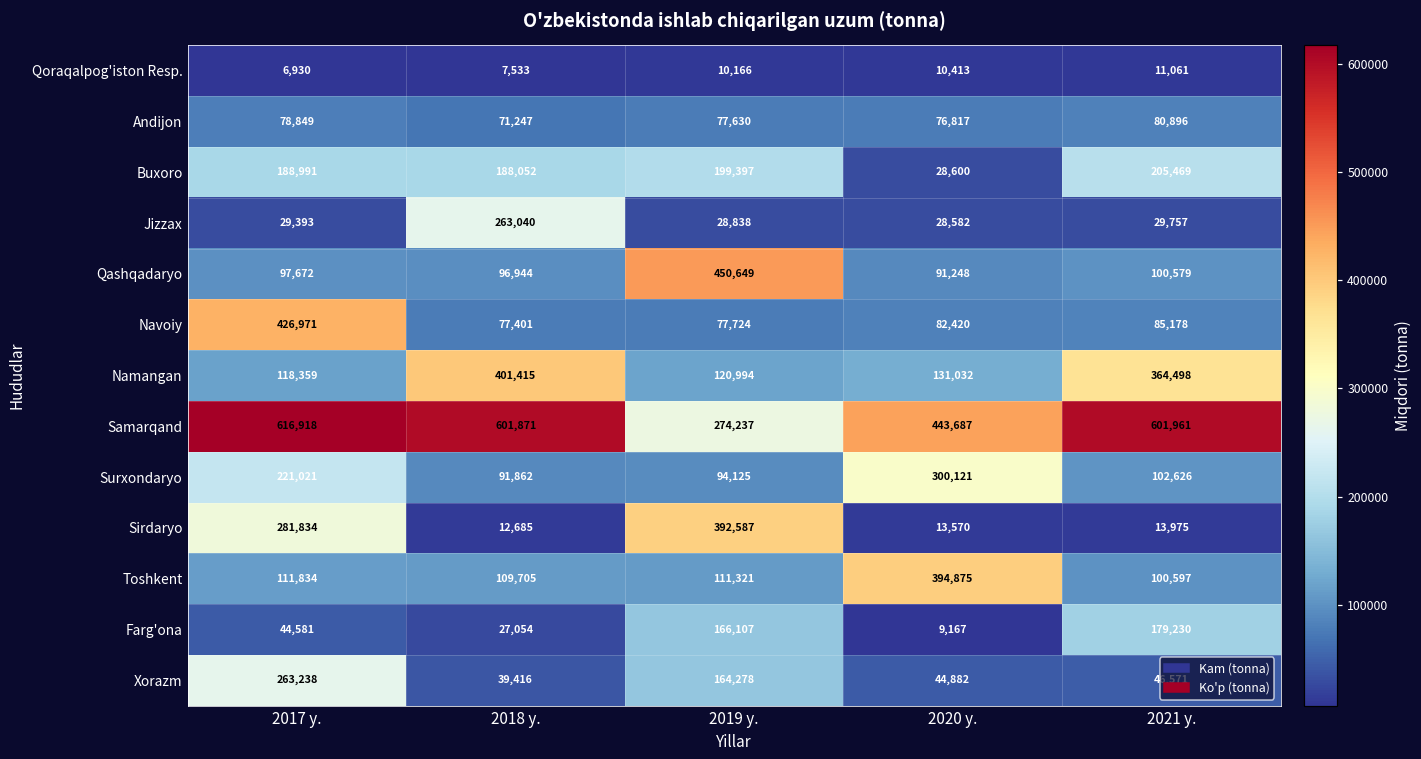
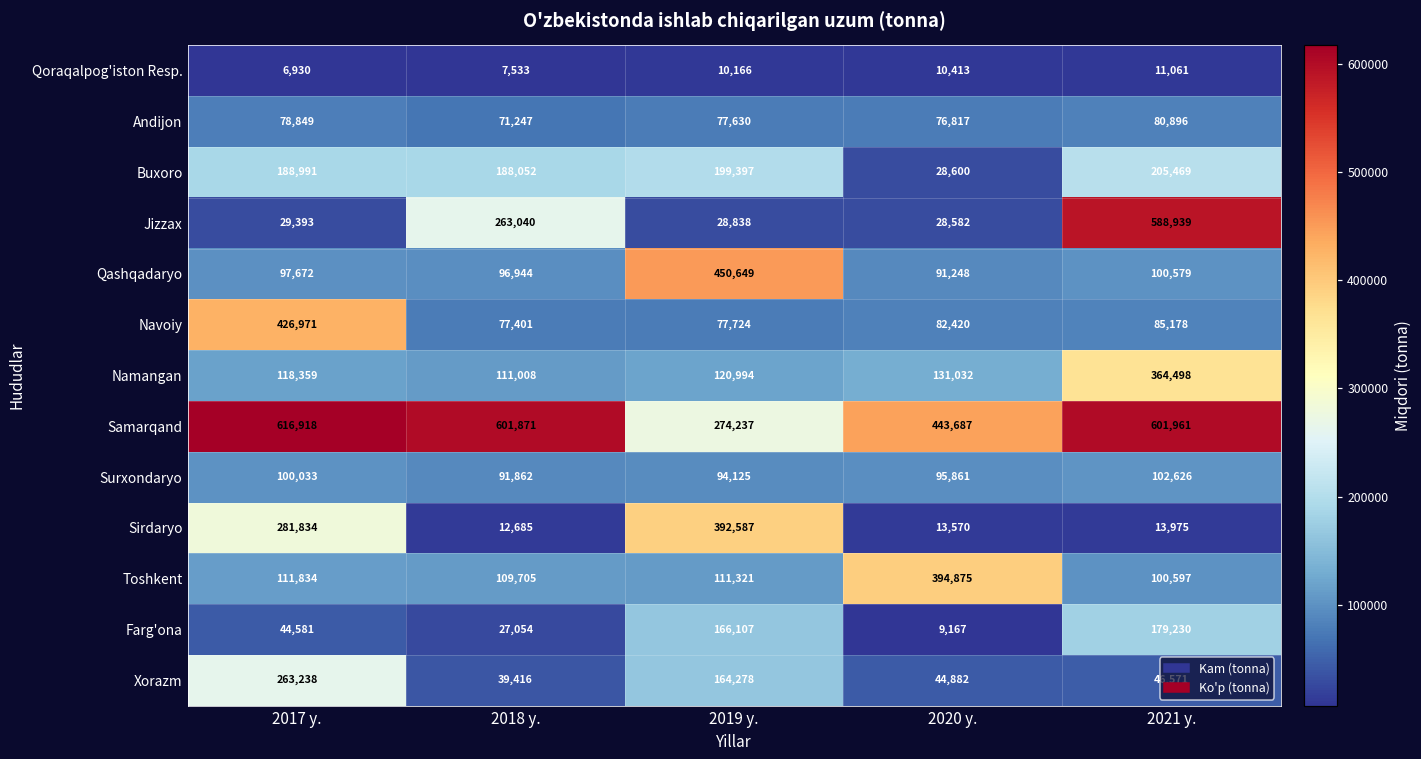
  {
    "Qoraqalpog'iston Resp.": {
      "2017 y.": "6,930",
      "2018 y.": "7,533",
      "2019 y.": "10,166",
      "2020 y.": "10,413",
      "2021 y.": "11,061"
    },
    "Andijon": {
      "2017 y.": "78,849",
      "2018 y.": "71,247",
      "2019 y.": "77,630",
      "2020 y.": "76,817",
      "2021 y.": "80,896"
    },
    "Buxoro": {
      "2017 y.": "188,991",
      "2018 y.": "188,052",
      "2019 y.": "199,397",
      "2020 y.": "28,600",
      "2021 y.": "205,469"
    },
    "Jizzax": {
      "2017 y.": "29,393",
      "2018 y.": "263,040",
      "2019 y.": "28,838",
      "2020 y.": "28,582",
-     "2021 y.": "29,757"
+     "2021 y.": "588,939"
    },
    "Qashqadaryo": {
      "2017 y.": "97,672",
      "2018 y.": "96,944",
      "2019 y.": "450,649",
      "2020 y.": "91,248",
      "2021 y.": "100,579"
    },
    "Navoiy": {
      "2017 y.": "426,971",
      "2018 y.": "77,401",
      "2019 y.": "77,724",
      "2020 y.": "82,420",
      "2021 y.": "85,178"
    },
    "Namangan": {
      "2017 y.": "118,359",
-     "2018 y.": "401,415",
+     "2018 y.": "111,008",
      "2019 y.": "120,994",
      "2020 y.": "131,032",
      "2021 y.": "364,498"
    },
    "Samarqand": {
      "2017 y.": "616,918",
      "2018 y.": "601,871",
      "2019 y.": "274,237",
      "2020 y.": "443,687",
      "2021 y.": "601,961"
    },
    "Surxondaryo": {
-     "2017 y.": "221,021",
+     "2017 y.": "100,033",
      "2018 y.": "91,862",
      "2019 y.": "94,125",
-     "2020 y.": "300,121",
+     "2020 y.": "95,861",
      "2021 y.": "102,626"
    },
    "Sirdaryo": {
      "2017 y.": "281,834",
      "2018 y.": "12,685",
      "2019 y.": "392,587",
      "2020 y.": "13,570",
      "2021 y.": "13,975"
    },
    "Toshkent": {
      "2017 y.": "111,834",
      "2018 y.": "109,705",
      "2019 y.": "111,321",
      "2020 y.": "394,875",
      "2021 y.": "100,597"
    },
    "Farg'ona": {
      "2017 y.": "44,581",
      "2018 y.": "27,054",
      "2019 y.": "166,107",
      "2020 y.": "9,167",
      "2021 y.": "179,230"
    },
    "Xorazm": {
      "2017 y.": "263,238",
      "2018 y.": "39,416",
      "2019 y.": "164,278",
      "2020 y.": "44,882"
    }
  }
